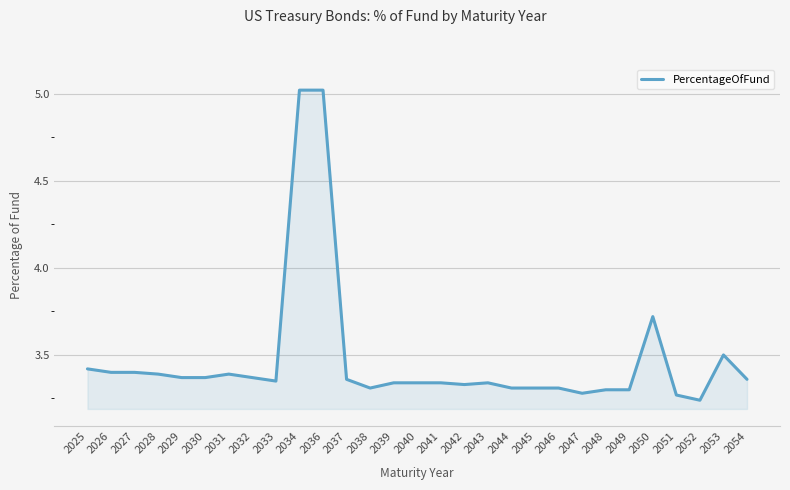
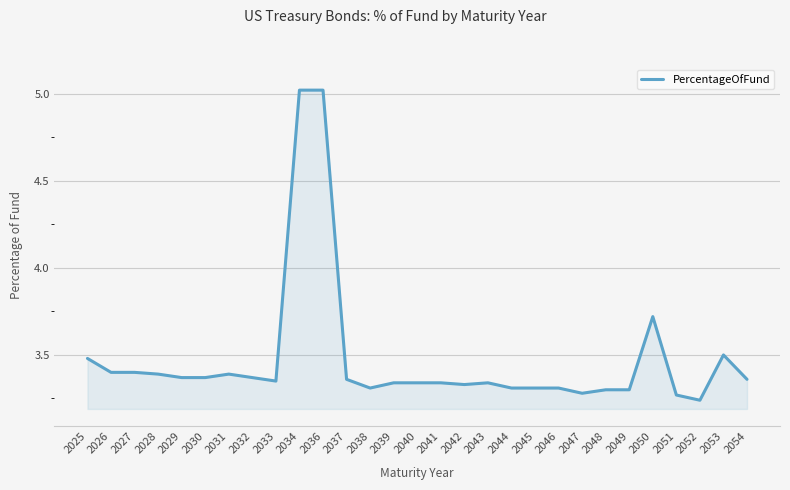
  {
-   "2025": 3.42,
+   "2025": 3.48,
    "2026": 3.40,
    "2027": 3.40,
    "2028": 3.39,
    "2029": 3.37,
    "2030": 3.37,
    "2031": 3.39,
    "2032": 3.37,
    "2033": 3.35,
    "2034": 5.02,
    "2036": 5.02,
    "2037": 3.36,
    "2038": 3.31,
    "2039": 3.34,
    "2040": 3.34,
    "2041": 3.34,
    "2042": 3.33,
    "2043": 3.34,
    "2044": 3.31,
    "2045": 3.31,
    "2046": 3.31,
    "2047": 3.28,
    "2048": 3.30,
    "2049": 3.30,
    "2050": 3.72,
    "2051": 3.27,
    "2052": 3.24,
    "2053": 3.50,
    "2054": 3.36
  }
